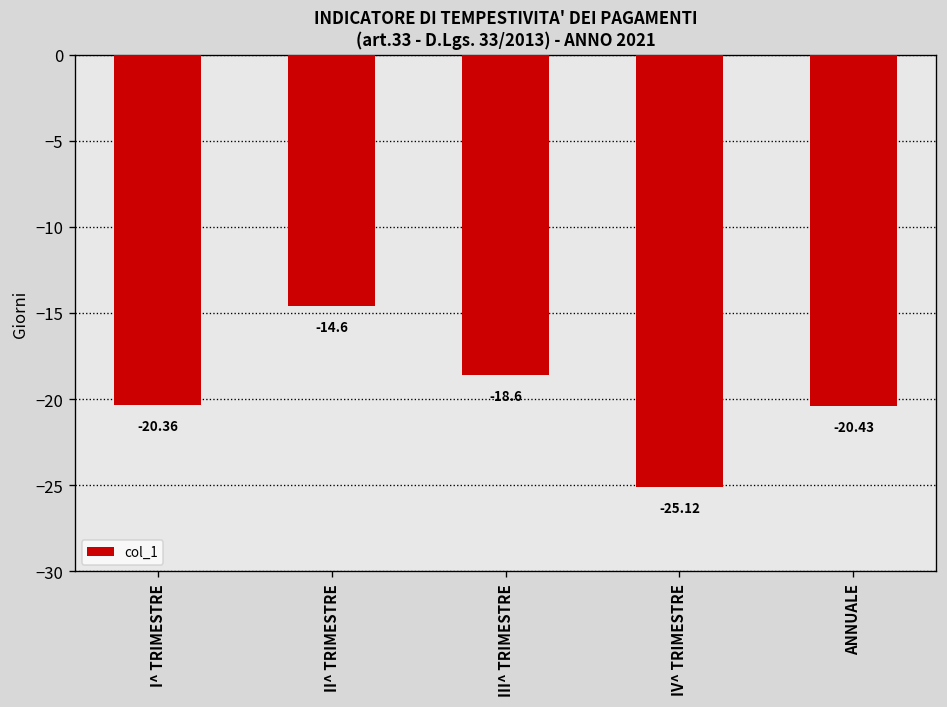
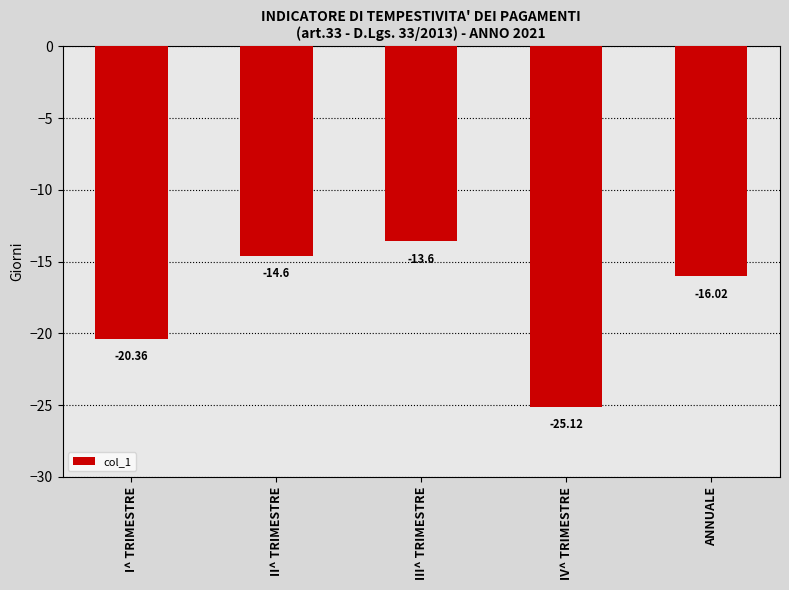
  {
    "I^ TRIMESTRE": -20.36,
    "II^ TRIMESTRE": -14.6,
-   "III^ TRIMESTRE": -18.6,
+   "III^ TRIMESTRE": -13.6,
    "IV^ TRIMESTRE": -25.12,
-   "ANNUALE": -20.43
+   "ANNUALE": -16.02
  }
